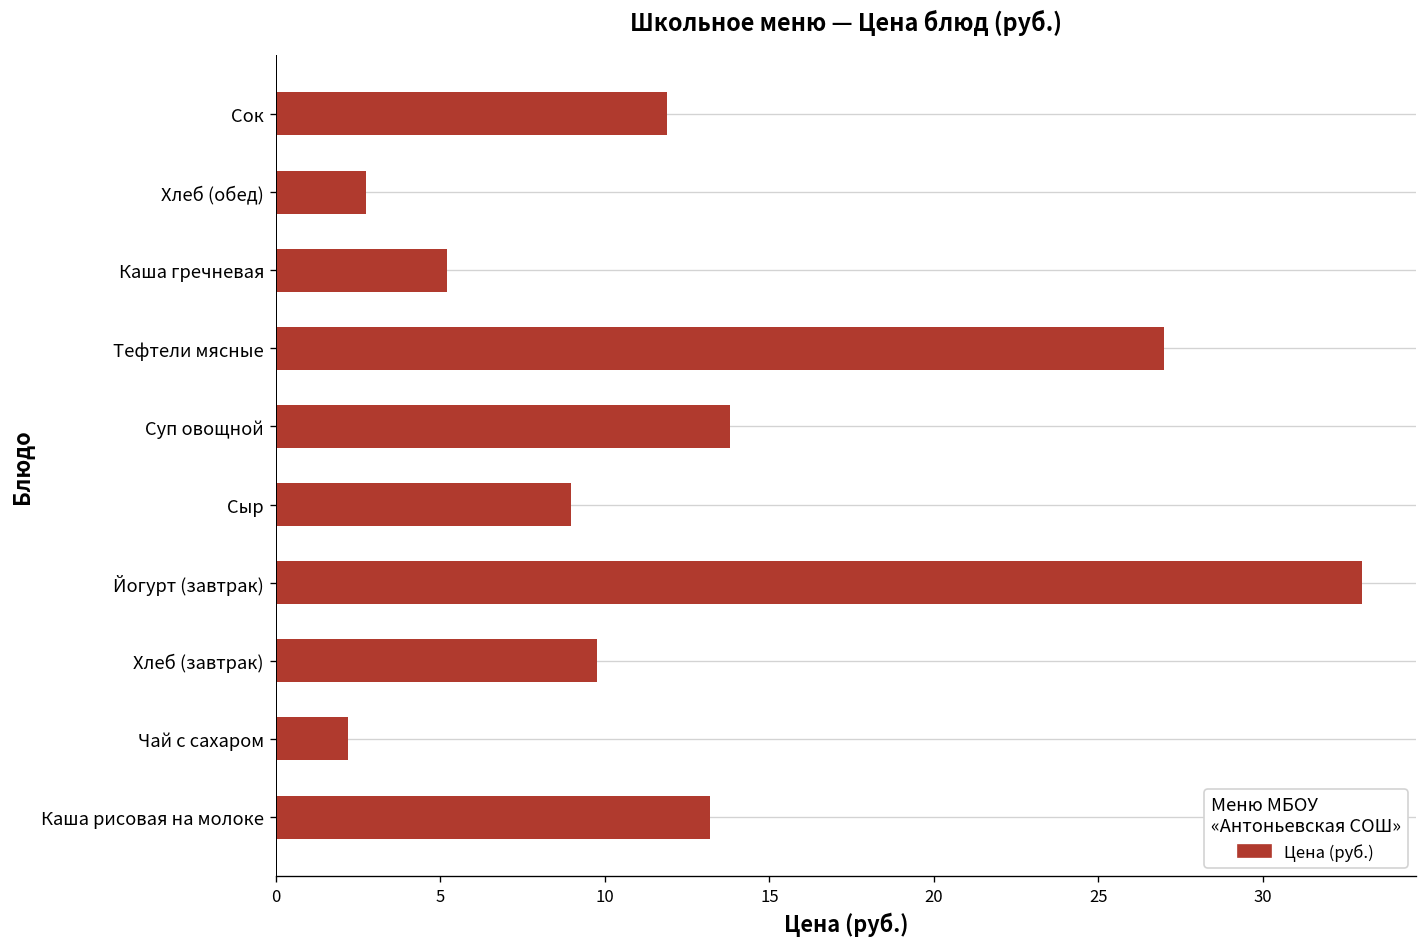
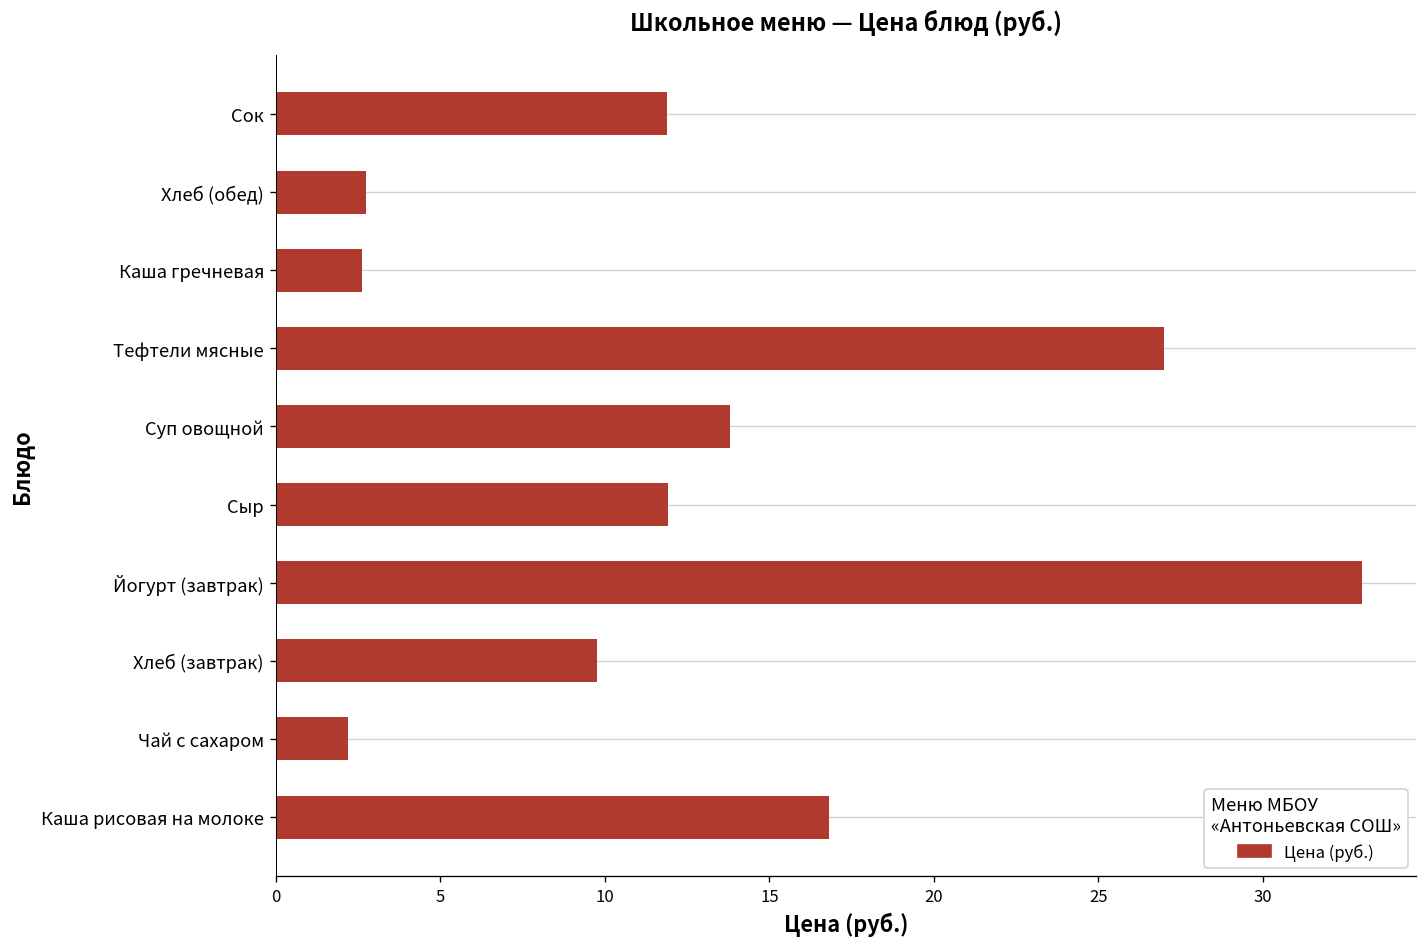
  {
    "Сок": 11.9,
    "Хлеб (обед)": 2.8,
-   "Каша гречневая": 5.2,
+   "Каша гречневая": 2.6,
    "Тефтели мясные": 27.0,
    "Суп овощной": 13.8,
-   "Сыр": 9.0,
+   "Сыр": 11.9,
    "Йогурт (завтрак)": 33.0,
    "Хлеб (завтрак)": 9.8,
    "Чай с сахаром": 2.2,
-   "Каша рисовая на молоке": 13.2
+   "Каша рисовая на молоке": 16.8
  }
